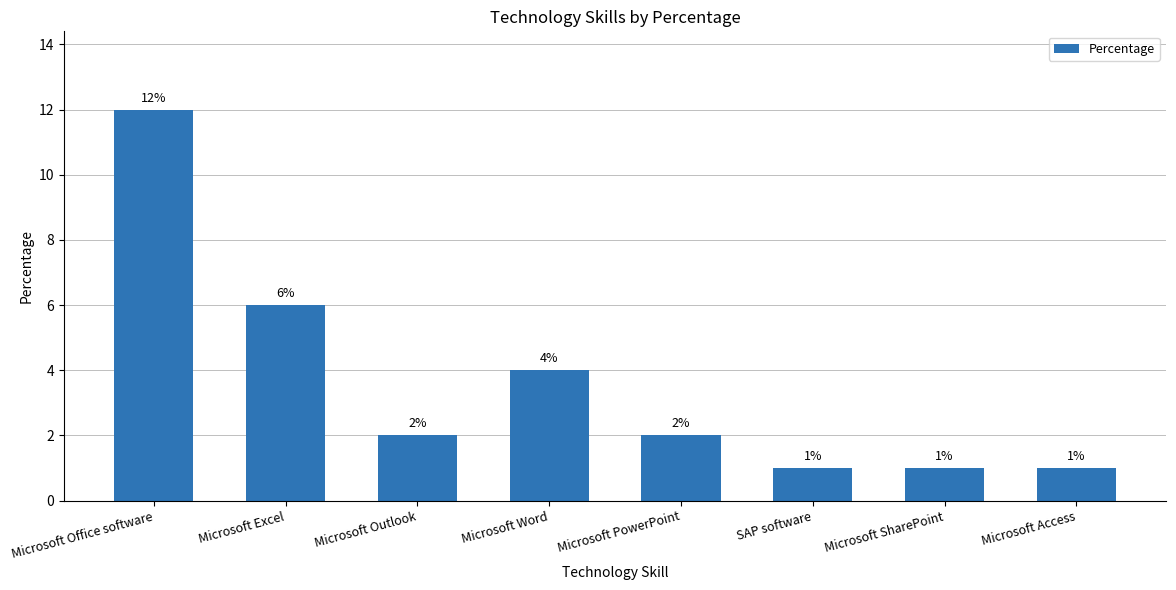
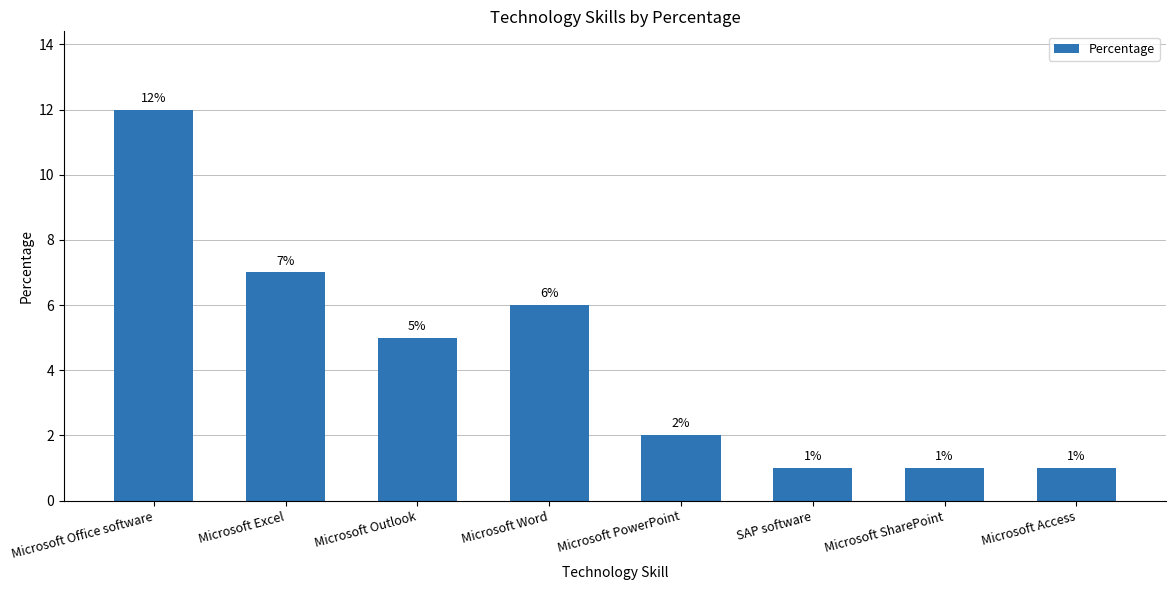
  {
    "Microsoft Office software": "12%",
-   "Microsoft Excel": "6%",
-   "Microsoft Outlook": "2%",
-   "Microsoft Word": "4%",
+   "Microsoft Excel": "7%",
+   "Microsoft Outlook": "5%",
+   "Microsoft Word": "6%",
    "Microsoft PowerPoint": "2%",
    "SAP software": "1%",
    "Microsoft SharePoint": "1%",
    "Microsoft Access": "1%"
  }
